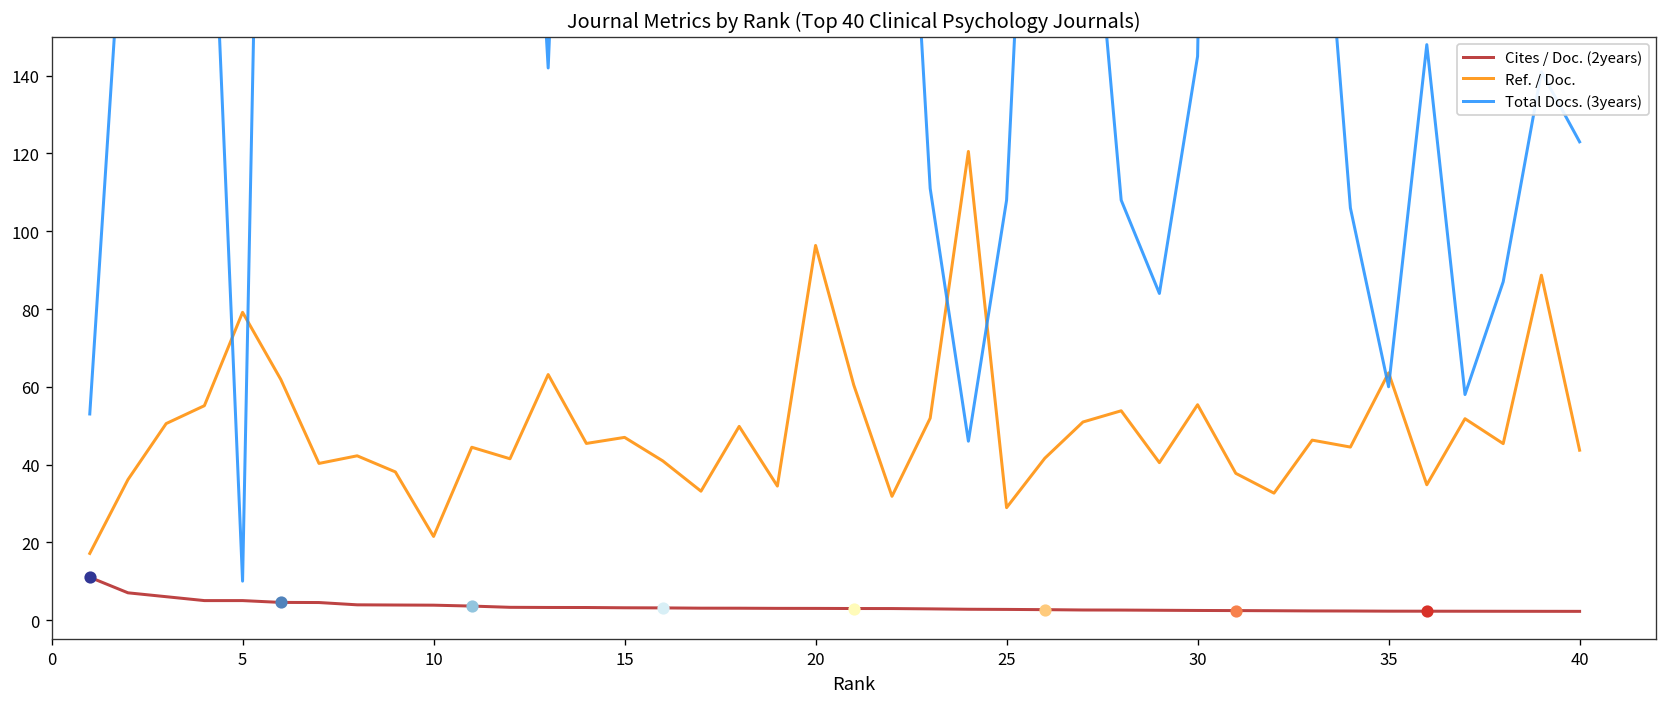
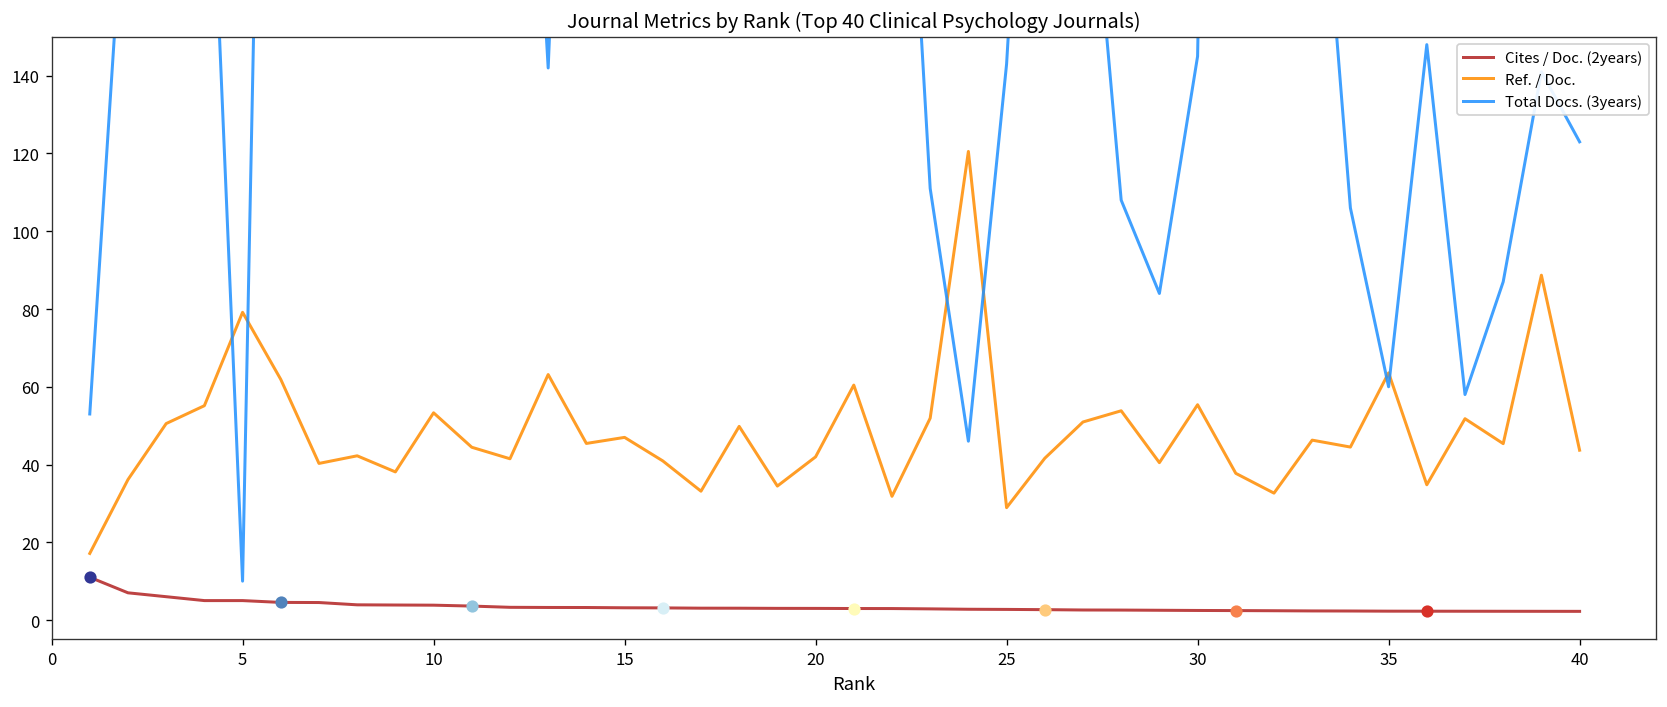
  {
    "Ref. / Doc.": {
      "5": 79,
-     "10": 22,
+     "10": 53,
      "15": 47,
-     "20": 96,
+     "20": 42,
      "25": 29,
      "30": 55,
      "35": 64,
      "40": 44
    },
    "Total Docs. (3years)": {
      "5": 10,
-     "25": 108,
+     "25": 143,
      "30": 145,
      "35": 60,
      "40": 123
    }
  }
